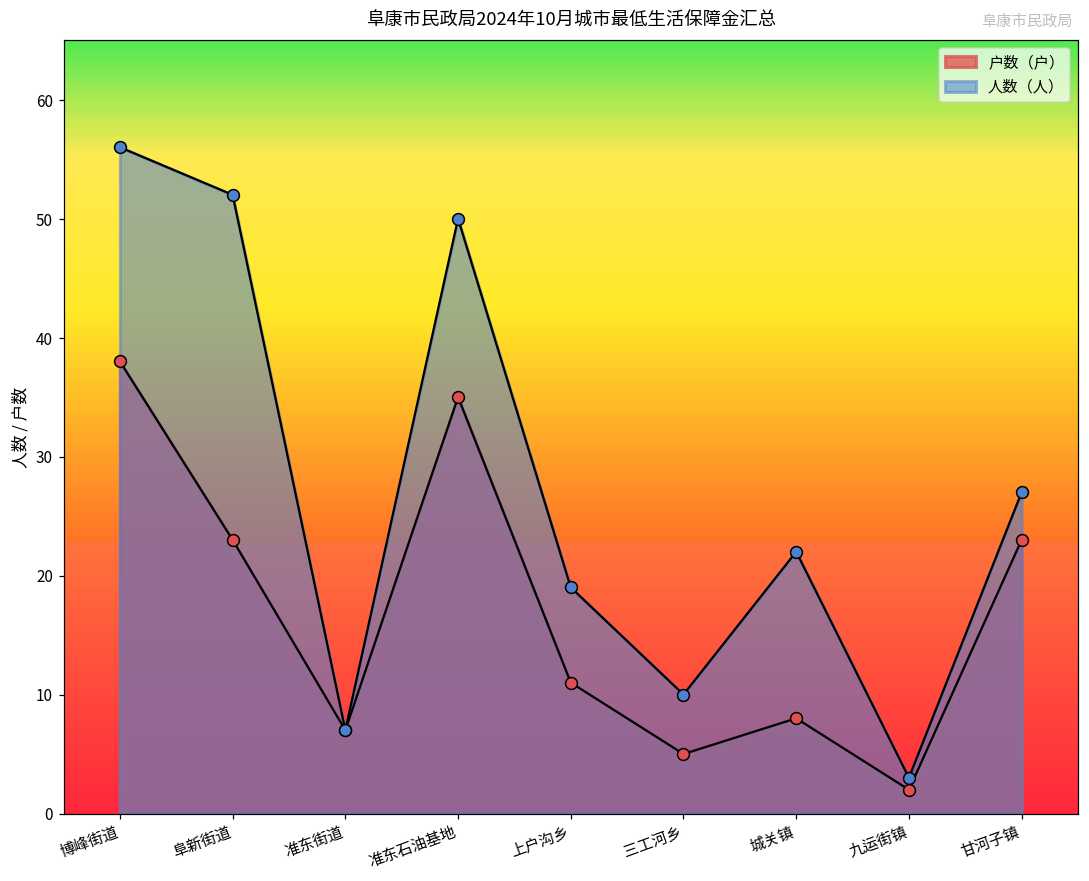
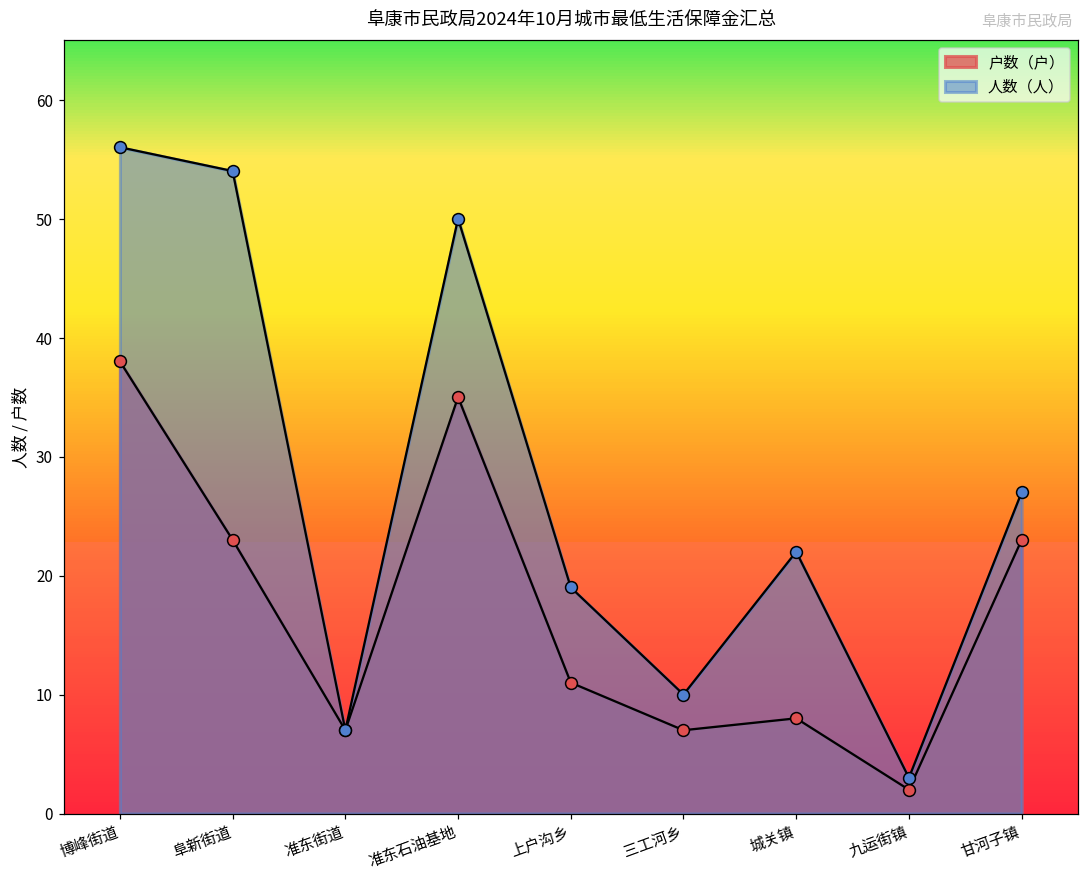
  {
    "户数（户）": {
      "博峰街道": 38,
      "阜新街道": 23,
      "准东石油基地": 35,
      "上户沟乡": 11,
-     "三工河乡": 5,
+     "三工河乡": 7,
      "城关镇": 8,
      "九运街镇": 2,
      "甘河子镇": 23
    },
    "人数（人）": {
      "博峰街道": 56,
-     "阜新街道": 52,
+     "阜新街道": 54,
      "准东石油基地": 50,
      "上户沟乡": 19,
      "三工河乡": 10,
      "城关镇": 22,
      "九运街镇": 3,
      "甘河子镇": 27
    }
  }
